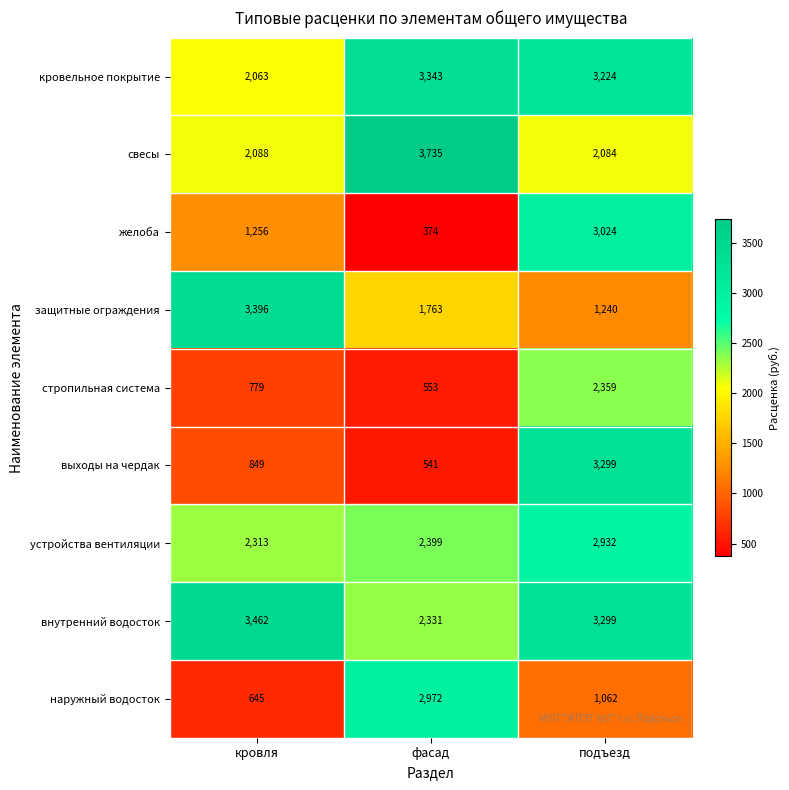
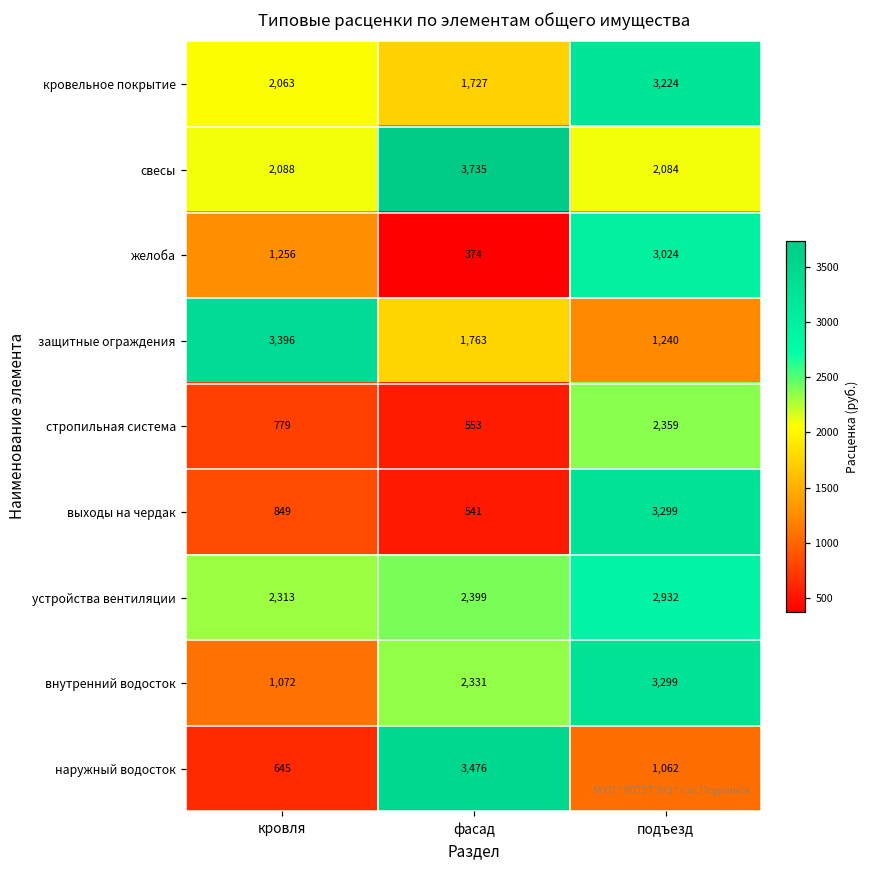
  {
    "кровельное покрытие": {
      "кровля": "2,063",
-     "фасад": "3,343",
+     "фасад": "1,727",
      "подъезд": "3,224"
    },
    "свесы": {
      "кровля": "2,088",
      "фасад": "3,735",
      "подъезд": "2,084"
    },
    "желоба": {
      "кровля": "1,256",
      "фасад": "374",
      "подъезд": "3,024"
    },
    "защитные ограждения": {
      "кровля": "3,396",
      "фасад": "1,763",
      "подъезд": "1,240"
    },
    "стропильная система": {
      "кровля": "779",
      "фасад": "553",
      "подъезд": "2,359"
    },
    "выходы на чердак": {
      "кровля": "849",
      "фасад": "541",
      "подъезд": "3,299"
    },
    "устройства вентиляции": {
      "кровля": "2,313",
      "фасад": "2,399",
      "подъезд": "2,932"
    },
    "внутренний водосток": {
-     "кровля": "3,462",
+     "кровля": "1,072",
      "фасад": "2,331",
      "подъезд": "3,299"
    },
    "наружный водосток": {
      "кровля": "645",
-     "фасад": "2,972"
+     "фасад": "3,476"
    }
  }
